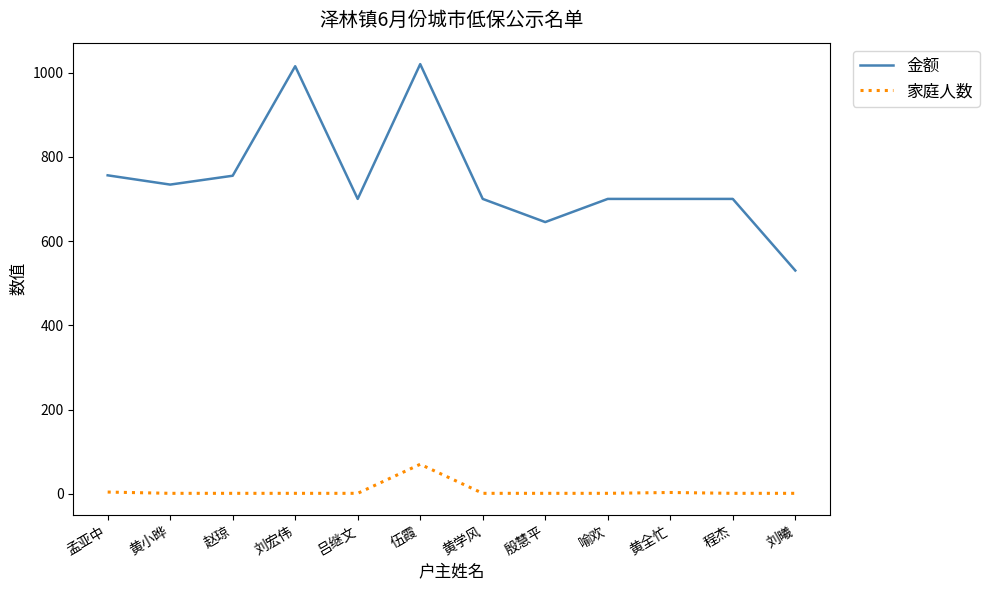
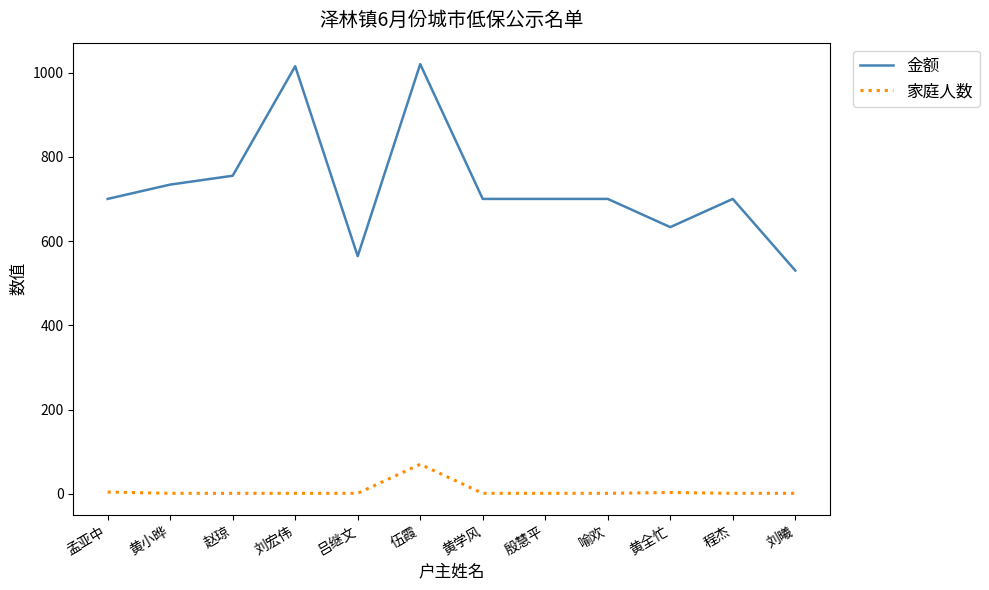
  {
    "金额": {
-     "孟亚中": 760,
+     "孟亚中": 700,
      "黄小晔": 730,
      "赵琼": 760,
      "刘宏伟": 1020,
-     "吕继文": 700,
+     "吕继文": 560,
      "伍霞": 1020,
      "黄学风": 700,
-     "殷慧平": 650,
+     "殷慧平": 700,
      "喻欢": 700,
-     "黄全忙": 700,
+     "黄全忙": 630,
      "程杰": 700,
      "刘曦": 530
    },
    "家庭人数": {
      "孟亚中": 0,
      "黄小晔": 0,
      "赵琼": 0,
      "刘宏伟": 0,
      "吕继文": 0,
      "伍霞": 70,
      "黄学风": 0,
      "殷慧平": 0,
      "喻欢": 0,
      "黄全忙": 0,
      "程杰": 0,
      "刘曦": 0
    }
  }
